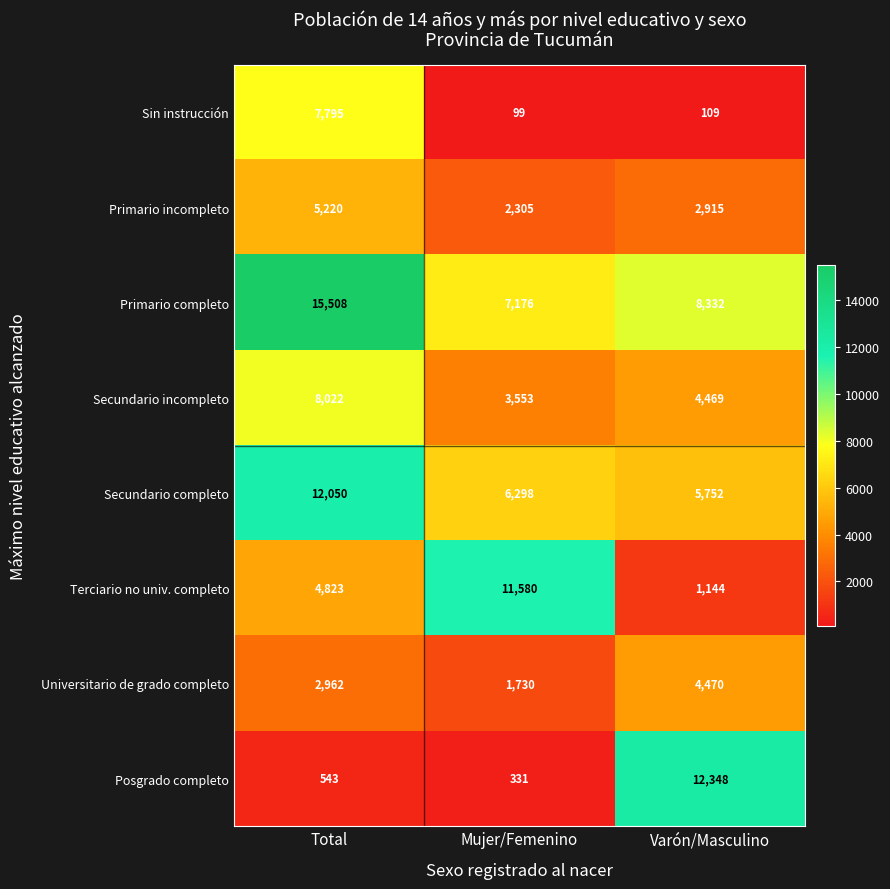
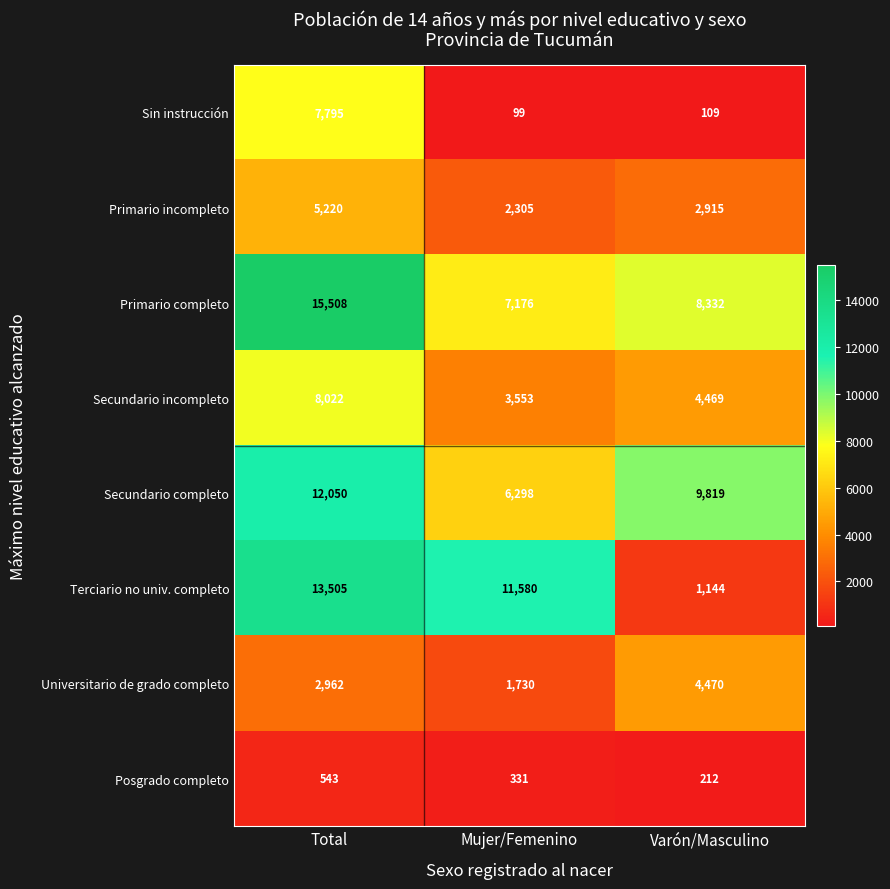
  {
    "Sin instrucción": {
      "Total": "7,795",
      "Mujer/Femenino": "99",
      "Varón/Masculino": "109"
    },
    "Primario incompleto": {
      "Total": "5,220",
      "Mujer/Femenino": "2,305",
      "Varón/Masculino": "2,915"
    },
    "Primario completo": {
      "Total": "15,508",
      "Mujer/Femenino": "7,176",
      "Varón/Masculino": "8,332"
    },
    "Secundario incompleto": {
      "Total": "8,022",
      "Mujer/Femenino": "3,553",
      "Varón/Masculino": "4,469"
    },
    "Secundario completo": {
      "Total": "12,050",
      "Mujer/Femenino": "6,298",
-     "Varón/Masculino": "5,752"
+     "Varón/Masculino": "9,819"
    },
    "Terciario no univ. completo": {
-     "Total": "4,823",
+     "Total": "13,505",
      "Mujer/Femenino": "11,580",
      "Varón/Masculino": "1,144"
    },
    "Universitario de grado completo": {
      "Total": "2,962",
      "Mujer/Femenino": "1,730",
      "Varón/Masculino": "4,470"
    },
    "Posgrado completo": {
      "Total": "543",
      "Mujer/Femenino": "331",
-     "Varón/Masculino": "12,348"
+     "Varón/Masculino": "212"
    }
  }
